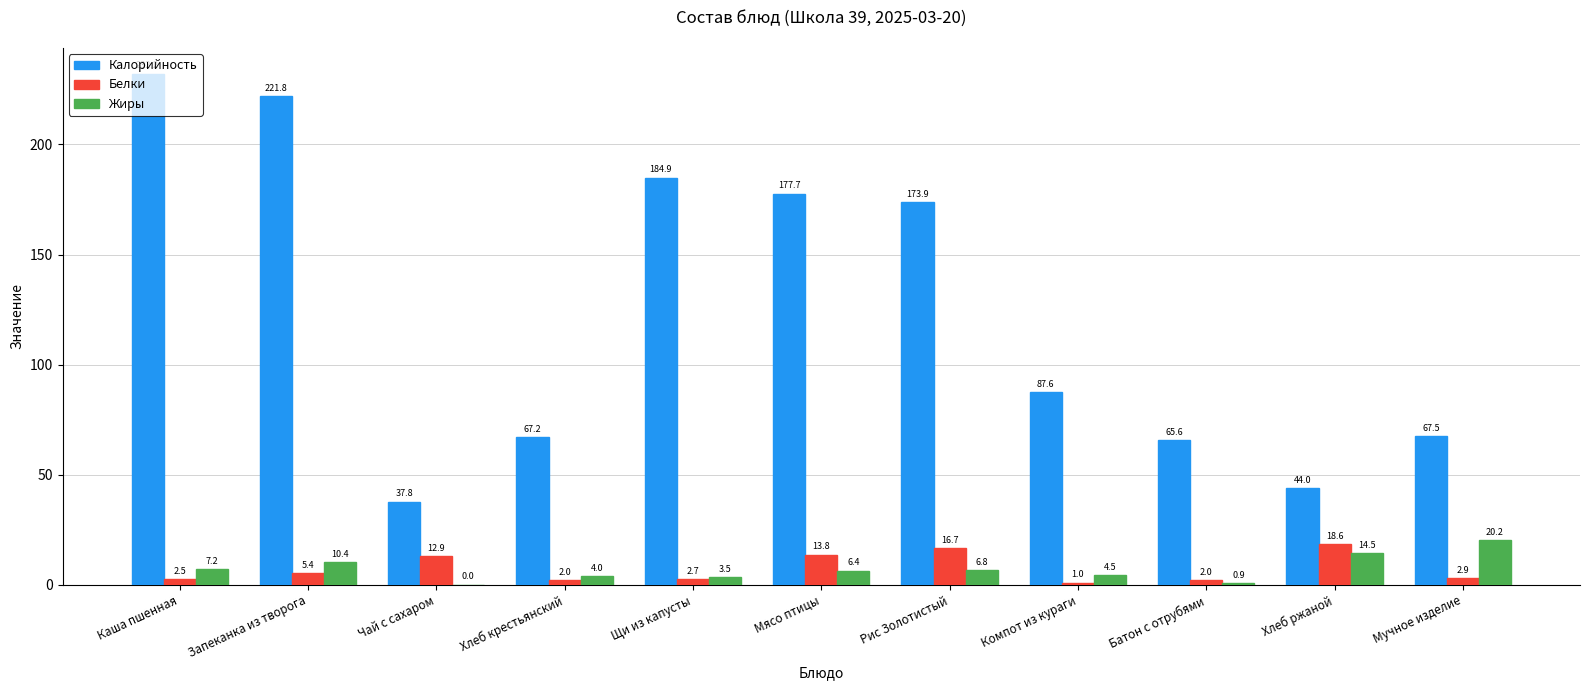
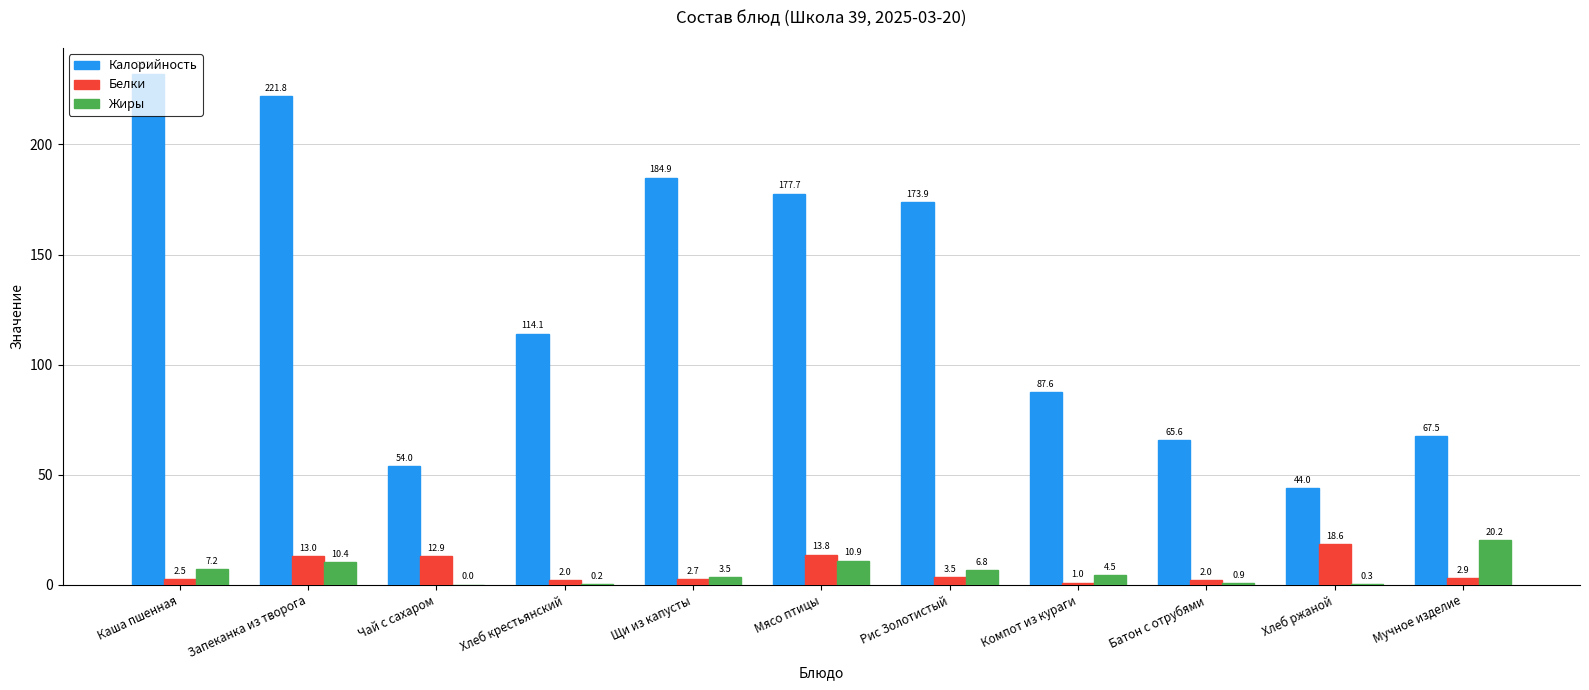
  {
    "Калорийность": {
      "Запеканка из творога": 221.8,
-     "Чай с сахаром": 37.8,
-     "Хлеб крестьянский": 67.2,
+     "Чай с сахаром": 54.0,
+     "Хлеб крестьянский": 114.1,
      "Щи из капусты": 184.9,
      "Мясо птицы": 177.7,
      "Рис Золотистый": 173.9,
      "Компот из кураги": 87.6,
      "Батон с отрубями": 65.6,
      "Хлеб ржаной": 44.0,
      "Мучное изделие": 67.5
    },
    "Белки": {
      "Каша пшенная": 2.5,
-     "Запеканка из творога": 5.4,
+     "Запеканка из творога": 13.0,
      "Чай с сахаром": 12.9,
      "Хлеб крестьянский": 2.0,
      "Щи из капусты": 2.7,
      "Мясо птицы": 13.8,
-     "Рис Золотистый": 16.7,
+     "Рис Золотистый": 3.5,
      "Компот из кураги": 1.0,
      "Батон с отрубями": 2.0,
      "Хлеб ржаной": 18.6,
      "Мучное изделие": 2.9
    },
    "Жиры": {
      "Каша пшенная": 7.2,
      "Запеканка из творога": 10.4,
      "Чай с сахаром": 0.0,
-     "Хлеб крестьянский": 4.0,
+     "Хлеб крестьянский": 0.2,
      "Щи из капусты": 3.5,
-     "Мясо птицы": 6.4,
+     "Мясо птицы": 10.9,
      "Рис Золотистый": 6.8,
      "Компот из кураги": 4.5,
      "Батон с отрубями": 0.9,
-     "Хлеб ржаной": 14.5,
+     "Хлеб ржаной": 0.3,
      "Мучное изделие": 20.2
    }
  }
